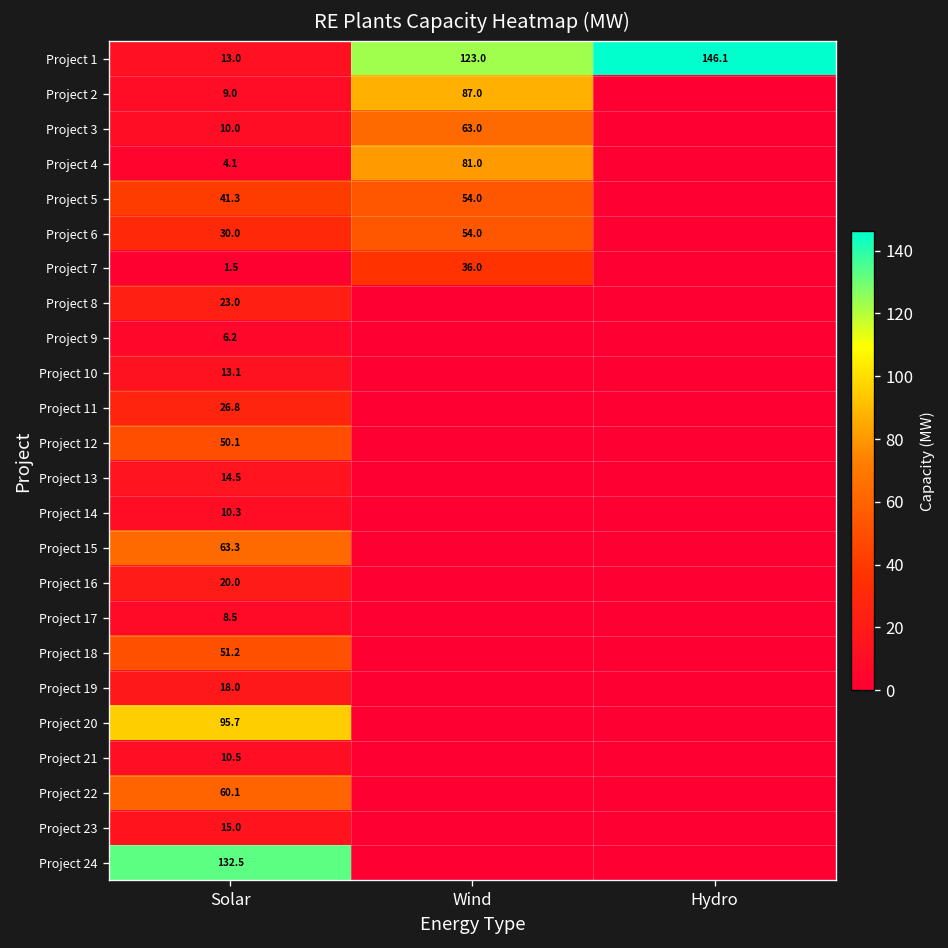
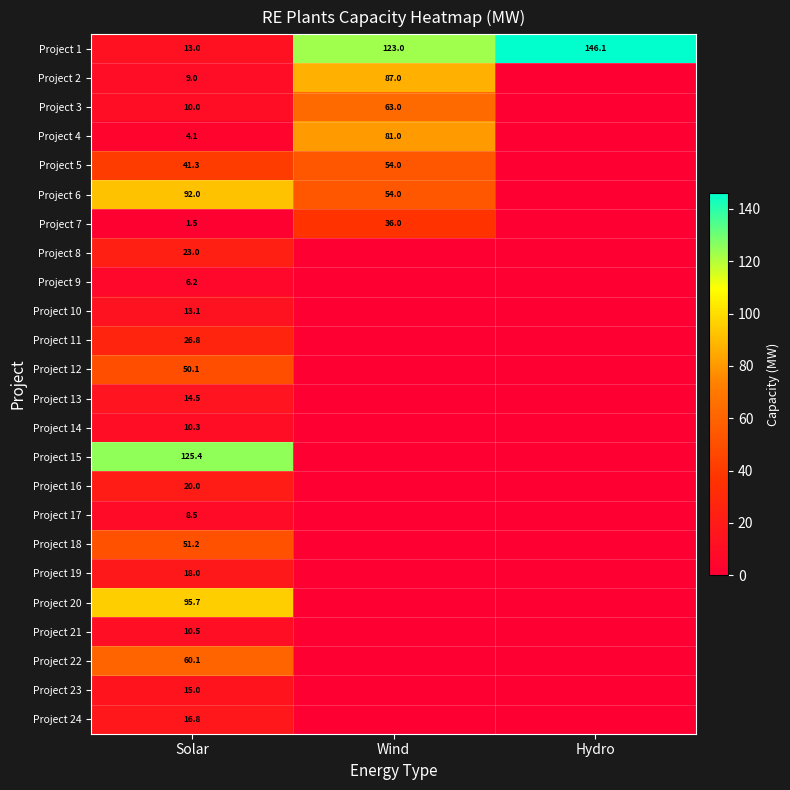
  {
    "Project 1": {
      "Solar": 13.0,
      "Wind": 123.0,
      "Hydro": 146.1
    },
    "Project 2": {
      "Solar": 9.0,
      "Wind": 87.0
    },
    "Project 3": {
      "Solar": 10.0,
      "Wind": 63.0
    },
    "Project 4": {
      "Solar": 4.1,
      "Wind": 81.0
    },
    "Project 5": {
      "Solar": 41.3,
      "Wind": 54.0
    },
    "Project 6": {
-     "Solar": 30.0,
+     "Solar": 92.0,
      "Wind": 54.0
    },
    "Project 7": {
      "Solar": 1.5,
      "Wind": 36.0
    },
    "Project 8": {
      "Solar": 23.0
    },
    "Project 9": {
      "Solar": 6.2
    },
    "Project 10": {
      "Solar": 13.1
    },
    "Project 11": {
      "Solar": 26.8
    },
    "Project 12": {
      "Solar": 50.1
    },
    "Project 13": {
      "Solar": 14.5
    },
    "Project 14": {
      "Solar": 10.3
    },
    "Project 15": {
-     "Solar": 63.3
+     "Solar": 125.4
    },
    "Project 16": {
      "Solar": 20.0
    },
    "Project 17": {
      "Solar": 8.5
    },
    "Project 18": {
      "Solar": 51.2
    },
    "Project 19": {
      "Solar": 18.0
    },
    "Project 20": {
      "Solar": 95.7
    },
    "Project 21": {
      "Solar": 10.5
    },
    "Project 22": {
      "Solar": 60.1
    },
    "Project 23": {
      "Solar": 15.0
    },
    "Project 24": {
-     "Solar": 132.5
+     "Solar": 16.8
    }
  }
